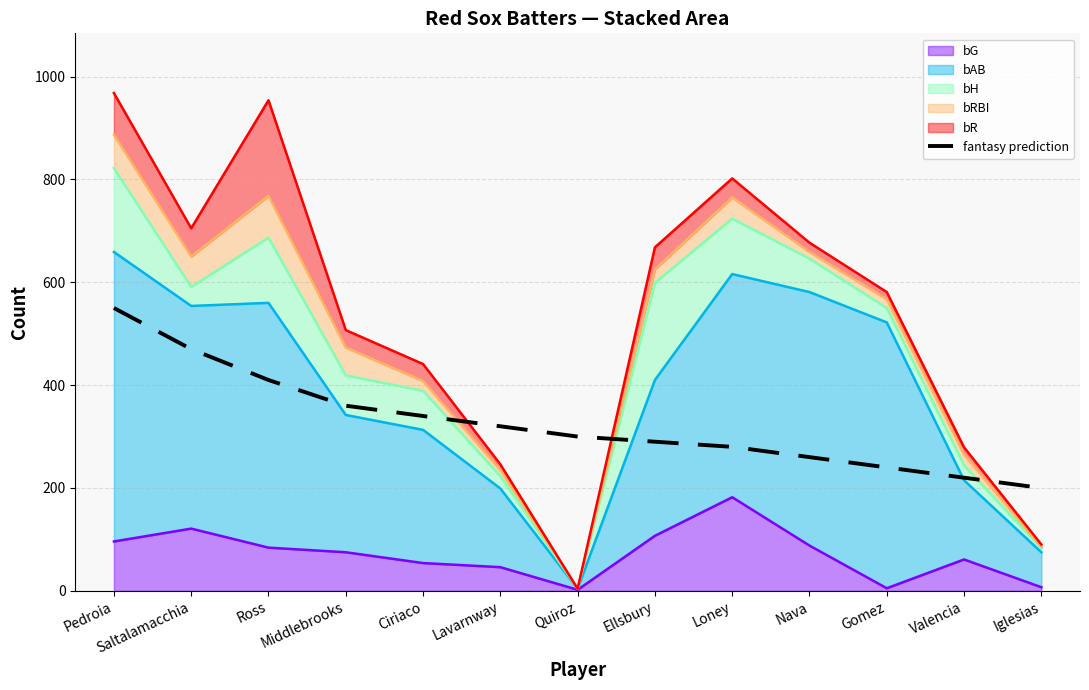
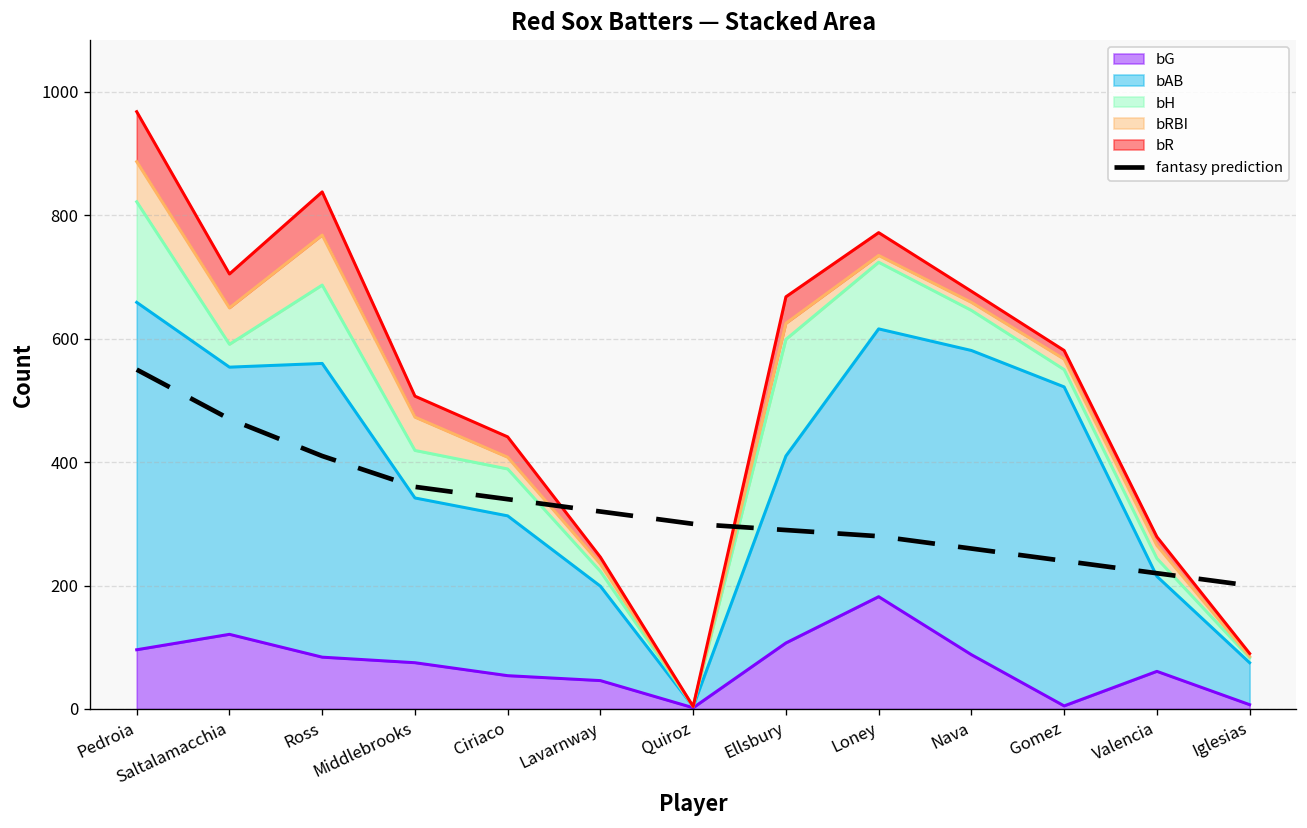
  {
    "bG": {
      "Pedroia": 100,
      "Saltalamacchia": 120,
      "Ross": 80,
      "Middlebrooks": 80,
      "Ciriaco": 50,
      "Lavarnway": 50,
      "Ellsbury": 110,
      "Loney": 180,
      "Nava": 90,
      "Gomez": 10,
      "Valencia": 60,
      "Iglesias": 10
    },
    "bAB": {
      "Pedroia": 560,
      "Saltalamacchia": 430,
      "Ross": 480,
      "Middlebrooks": 270,
      "Ciriaco": 260,
      "Lavarnway": 150,
      "Ellsbury": 300,
      "Loney": 430,
      "Nava": 490,
      "Gomez": 520,
      "Valencia": 150,
      "Iglesias": 70
    },
    "bH": {
      "Pedroia": 160,
      "Saltalamacchia": 40,
      "Ross": 130,
      "Middlebrooks": 80,
      "Ciriaco": 80,
      "Lavarnway": 20,
      "Ellsbury": 190,
      "Loney": 110,
      "Nava": 70,
      "Gomez": 30,
      "Valencia": 30
    },
    "bRBI": {
      "Pedroia": 70,
      "Saltalamacchia": 60,
      "Ross": 80,
      "Middlebrooks": 50,
      "Ciriaco": 20,
      "Lavarnway": 10,
      "Ellsbury": 30,
-     "Loney": 40,
+     "Loney": 10,
      "Nava": 10,
      "Gomez": 20,
      "Valencia": 20
    },
    "bR": {
      "Pedroia": 80,
      "Saltalamacchia": 60,
-     "Ross": 190,
+     "Ross": 70,
      "Middlebrooks": 30,
      "Ciriaco": 30,
      "Lavarnway": 10,
      "Ellsbury": 40,
      "Loney": 40,
      "Nava": 20,
      "Gomez": 10,
      "Valencia": 10,
      "Iglesias": 10
    },
    "fantasy prediction": {
      "Pedroia": 550,
      "Saltalamacchia": 470,
      "Ross": 410,
      "Middlebrooks": 360,
      "Ciriaco": 340,
      "Lavarnway": 320,
      "Quiroz": 300,
      "Ellsbury": 290,
      "Loney": 280,
      "Nava": 260,
      "Gomez": 240,
      "Valencia": 220,
      "Iglesias": 200
    }
  }
